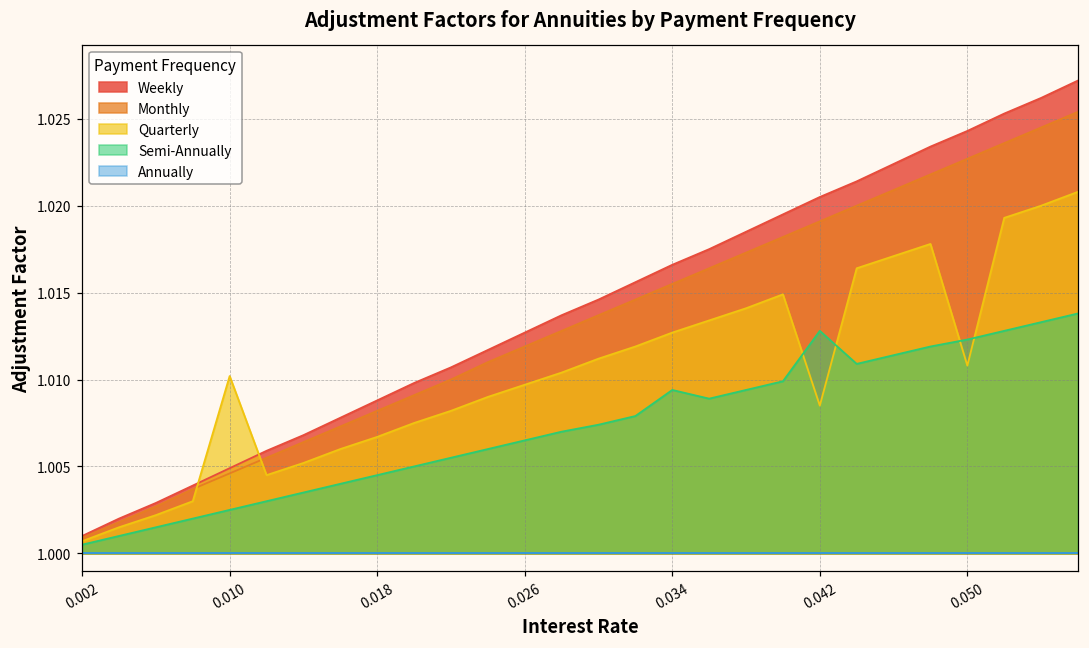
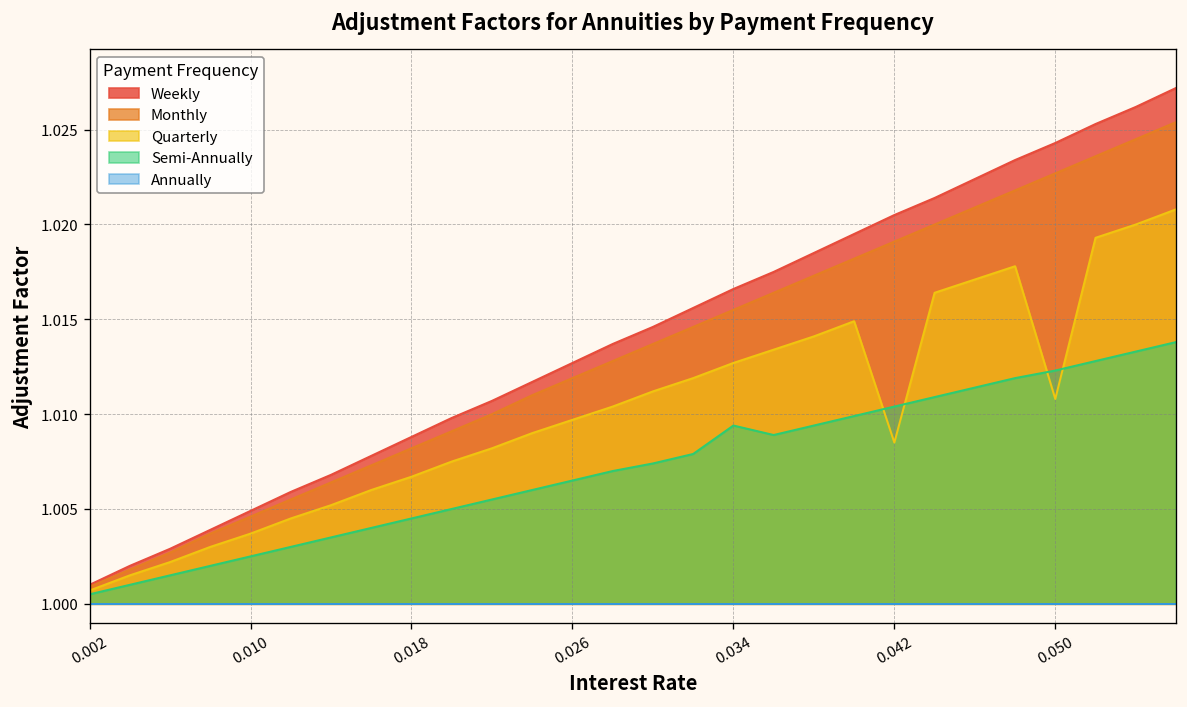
  {
    "Quarterly": {
      "0.002": 1.0007,
-     "0.010": 1.0102,
+     "0.010": 1.0037,
      "0.018": 1.0067,
      "0.026": 1.0097,
      "0.034": 1.0127,
      "0.042": 1.0085,
      "0.050": 1.0108
    },
    "Semi-Annually": {
      "0.002": 1.0005,
      "0.010": 1.0025,
      "0.018": 1.0045,
      "0.026": 1.0065,
      "0.034": 1.0094,
-     "0.042": 1.0128,
+     "0.042": 1.0104,
      "0.050": 1.0123
    },
    "Annually": {
      "0.002": 1.0000,
      "0.010": 1.0000,
      "0.018": 1.0000,
      "0.026": 1.0000,
      "0.034": 1.0000,
      "0.042": 1.0000,
      "0.050": 1.0000
    }
  }
